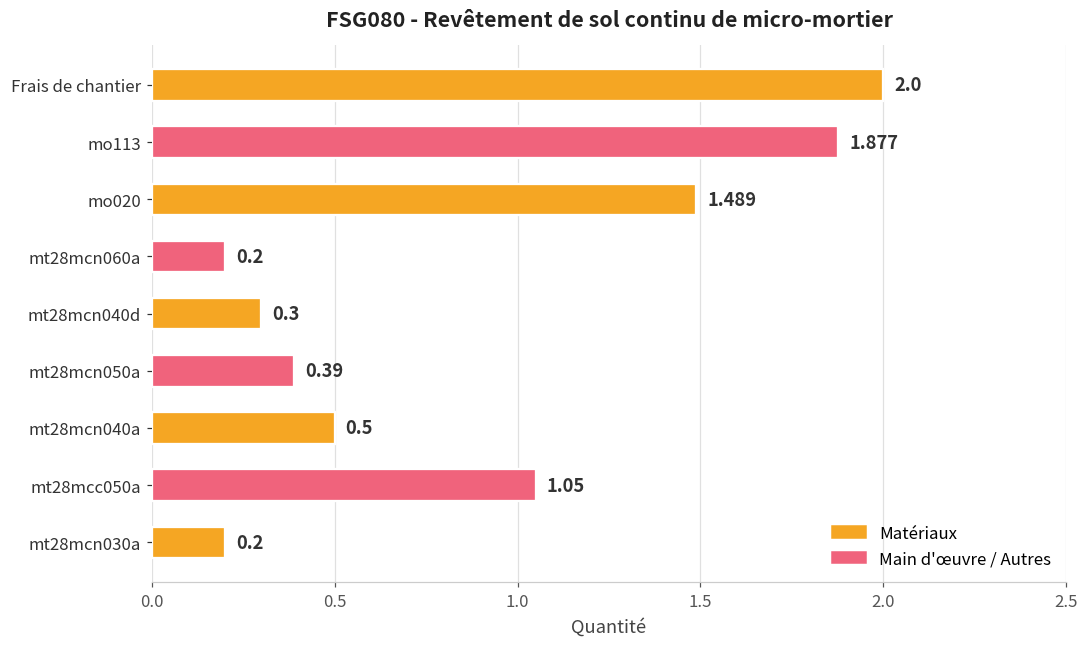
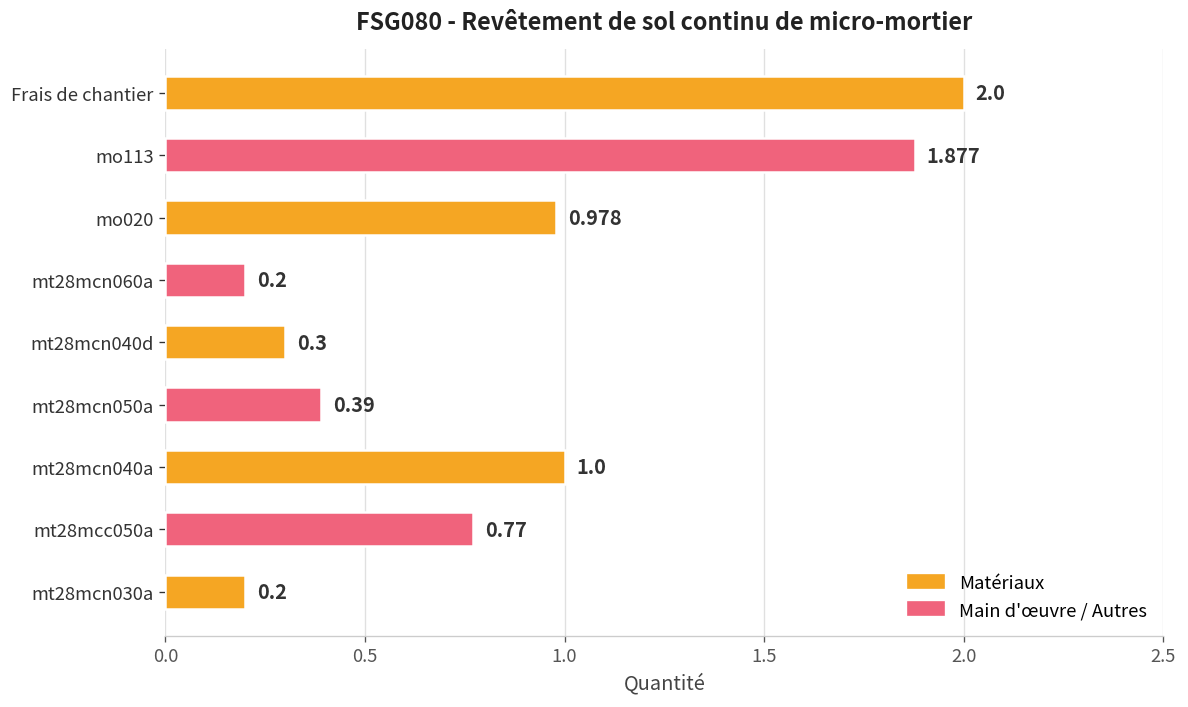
  {
    "Frais de chantier": 2.0,
    "mo113": 1.877,
-   "mo020": 1.489,
+   "mo020": 0.978,
    "mt28mcn060a": 0.2,
    "mt28mcn040d": 0.3,
    "mt28mcn050a": 0.39,
-   "mt28mcn040a": 0.5,
-   "mt28mcc050a": 1.05,
+   "mt28mcn040a": 1.0,
+   "mt28mcc050a": 0.77,
    "mt28mcn030a": 0.2
  }
